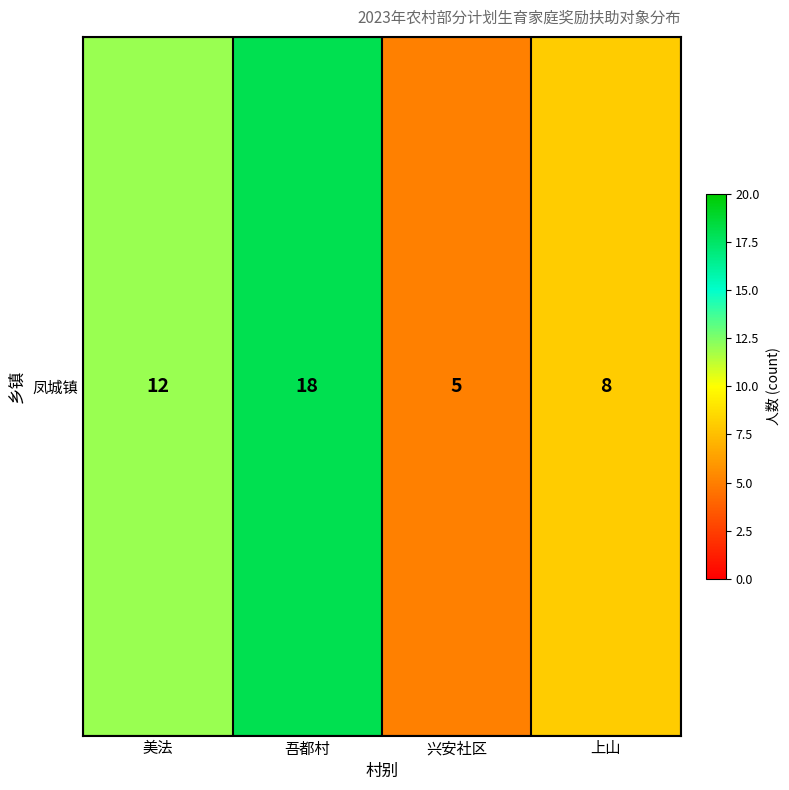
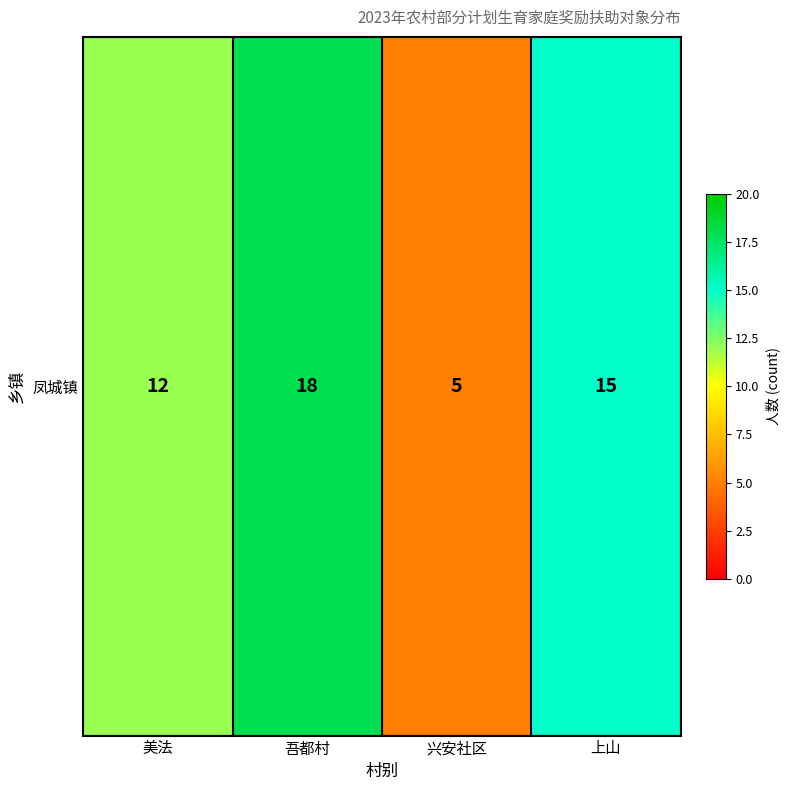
  {
    "凤城镇": {
      "美法": 12,
      "吾都村": 18,
      "兴安社区": 5,
-     "上山": 8
+     "上山": 15
    }
  }
